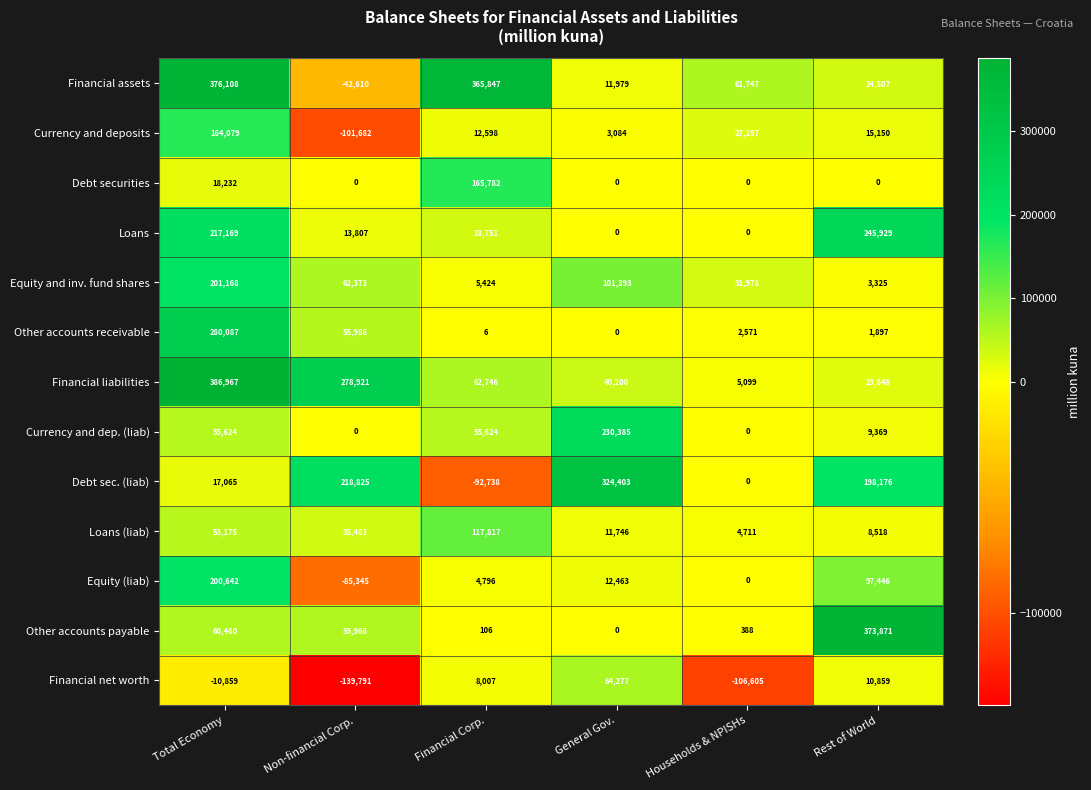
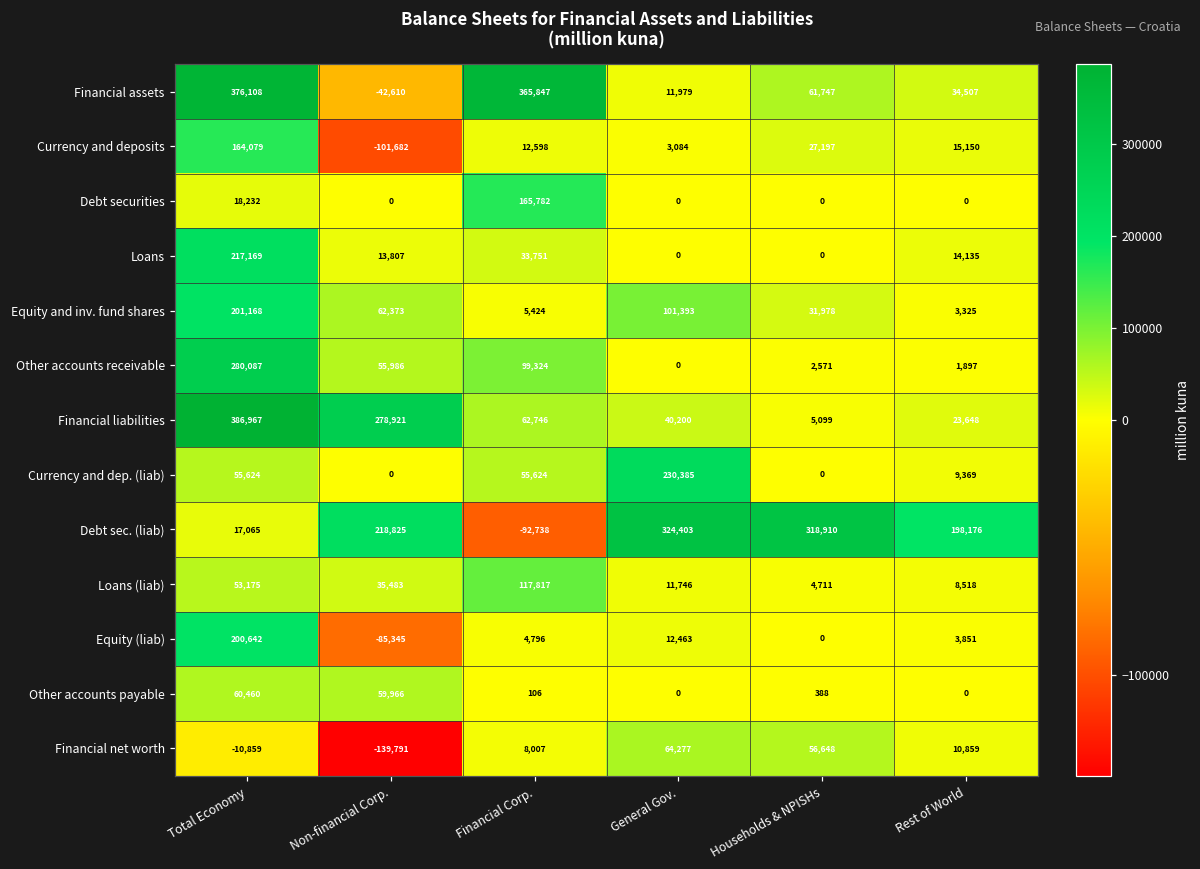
  {
    "Financial assets": {
      "Total Economy": "376,108",
      "Non-financial Corp.": "-42,610",
      "Financial Corp.": "365,847",
      "General Gov.": "11,979",
      "Households & NPISHs": "61,747",
      "Rest of World": "34,507"
    },
    "Currency and deposits": {
      "Total Economy": "164,079",
      "Non-financial Corp.": "-101,682",
      "Financial Corp.": "12,598",
      "General Gov.": "3,084",
      "Households & NPISHs": "27,197",
      "Rest of World": "15,150"
    },
    "Debt securities": {
      "Total Economy": "18,232",
      "Non-financial Corp.": "0",
      "Financial Corp.": "165,782",
      "General Gov.": "0",
      "Households & NPISHs": "0",
      "Rest of World": "0"
    },
    "Loans": {
      "Total Economy": "217,169",
      "Non-financial Corp.": "13,807",
      "Financial Corp.": "33,751",
      "General Gov.": "0",
      "Households & NPISHs": "0",
-     "Rest of World": "245,929"
+     "Rest of World": "14,135"
    },
    "Equity and inv. fund shares": {
      "Total Economy": "201,168",
      "Non-financial Corp.": "62,373",
      "Financial Corp.": "5,424",
      "General Gov.": "101,393",
      "Households & NPISHs": "31,978",
      "Rest of World": "3,325"
    },
    "Other accounts receivable": {
      "Total Economy": "280,087",
      "Non-financial Corp.": "55,986",
-     "Financial Corp.": "6",
+     "Financial Corp.": "99,324",
      "General Gov.": "0",
      "Households & NPISHs": "2,571",
      "Rest of World": "1,897"
    },
    "Financial liabilities": {
      "Total Economy": "386,967",
      "Non-financial Corp.": "278,921",
      "Financial Corp.": "62,746",
      "General Gov.": "40,200",
      "Households & NPISHs": "5,099",
      "Rest of World": "23,648"
    },
    "Currency and dep. (liab)": {
      "Total Economy": "55,624",
      "Non-financial Corp.": "0",
      "Financial Corp.": "55,624",
      "General Gov.": "230,385",
      "Households & NPISHs": "0",
      "Rest of World": "9,369"
    },
    "Debt sec. (liab)": {
      "Total Economy": "17,065",
      "Non-financial Corp.": "218,825",
      "Financial Corp.": "-92,738",
      "General Gov.": "324,403",
-     "Households & NPISHs": "0",
+     "Households & NPISHs": "318,910",
      "Rest of World": "198,176"
    },
    "Loans (liab)": {
      "Total Economy": "53,175",
      "Non-financial Corp.": "35,483",
      "Financial Corp.": "117,817",
      "General Gov.": "11,746",
      "Households & NPISHs": "4,711",
      "Rest of World": "8,518"
    },
    "Equity (liab)": {
      "Total Economy": "200,642",
      "Non-financial Corp.": "-85,345",
      "Financial Corp.": "4,796",
      "General Gov.": "12,463",
      "Households & NPISHs": "0",
-     "Rest of World": "97,446"
+     "Rest of World": "3,851"
    },
    "Other accounts payable": {
      "Total Economy": "60,460",
      "Non-financial Corp.": "59,966",
      "Financial Corp.": "106",
      "General Gov.": "0",
      "Households & NPISHs": "388",
-     "Rest of World": "373,871"
+     "Rest of World": "0"
    },
    "Financial net worth": {
      "Total Economy": "-10,859",
      "Non-financial Corp.": "-139,791",
      "Financial Corp.": "8,007",
      "General Gov.": "64,277",
-     "Households & NPISHs": "-106,605",
+     "Households & NPISHs": "56,648",
      "Rest of World": "10,859"
    }
  }
